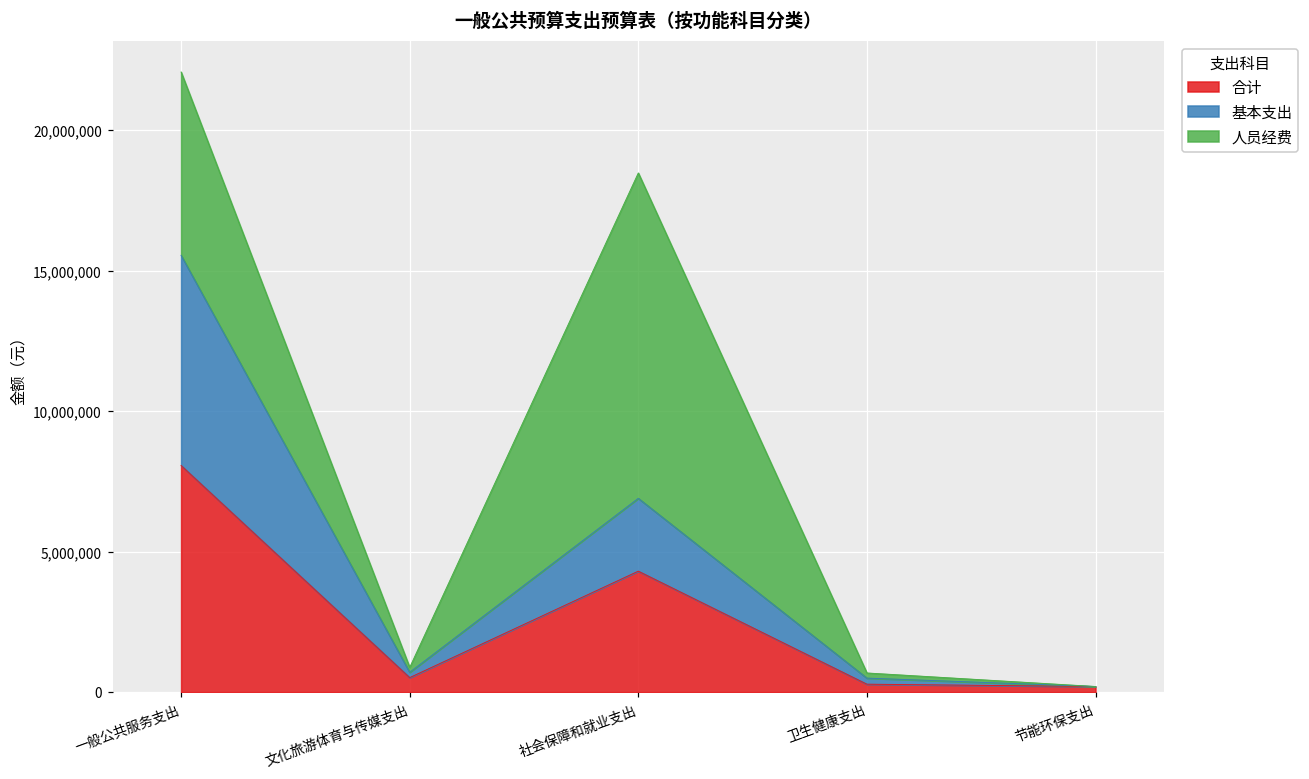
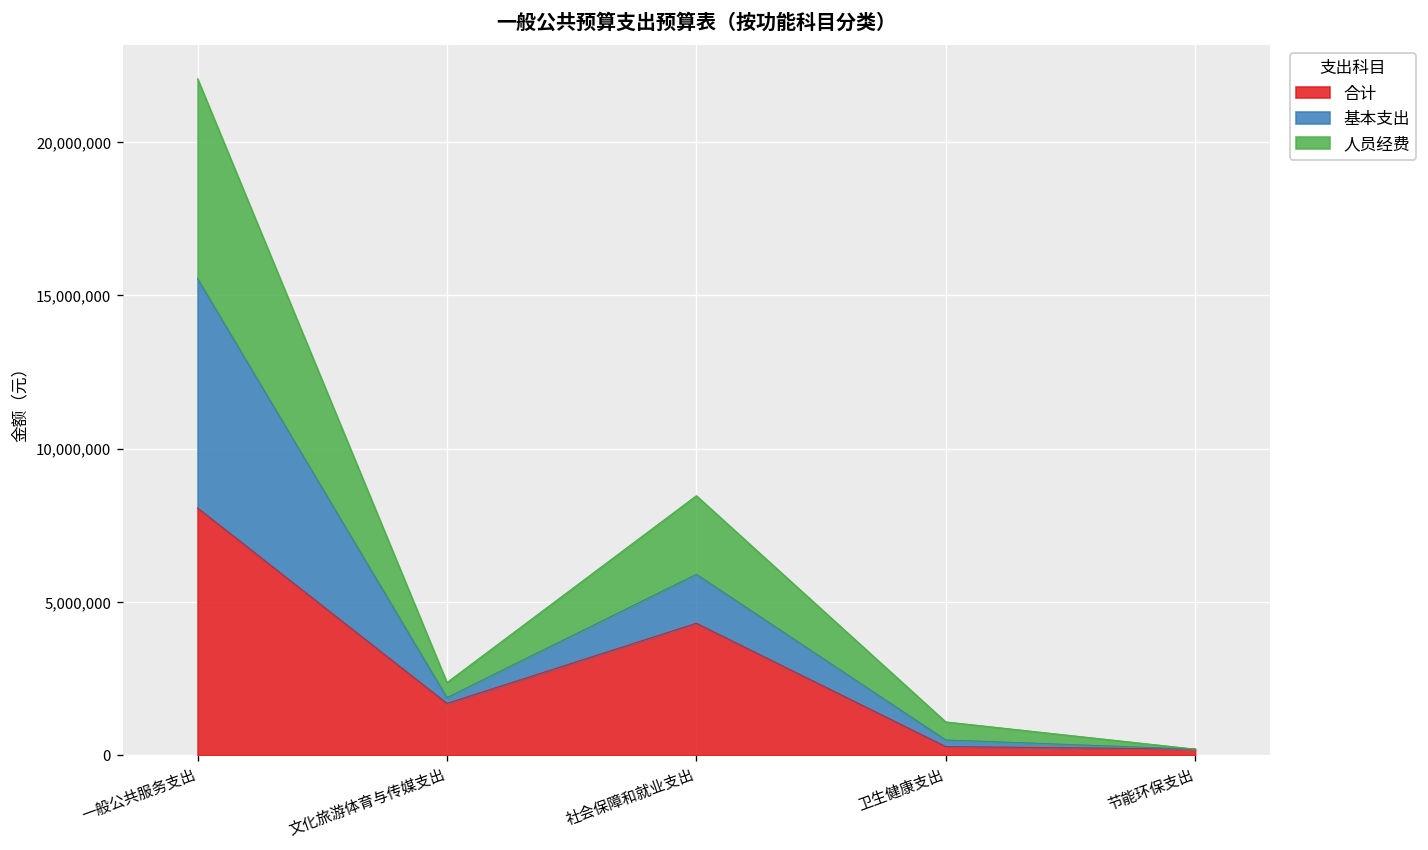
  {
    "合计": {
      "一般公共服务支出": "8,100,000",
-     "文化旅游体育与传媒支出": "500,000",
+     "文化旅游体育与传媒支出": "1,700,000",
      "社会保障和就业支出": "4,300,000",
      "卫生健康支出": "300,000"
    },
    "基本支出": {
      "一般公共服务支出": "7,500,000",
      "文化旅游体育与传媒支出": "200,000",
-     "社会保障和就业支出": "2,600,000",
+     "社会保障和就业支出": "1,600,000",
      "卫生健康支出": "200,000"
    },
    "人员经费": {
      "一般公共服务支出": "6,500,000",
-     "文化旅游体育与传媒支出": "200,000",
-     "社会保障和就业支出": "11,600,000",
-     "卫生健康支出": "200,000"
+     "文化旅游体育与传媒支出": "500,000",
+     "社会保障和就业支出": "2,600,000",
+     "卫生健康支出": "600,000"
    }
  }
